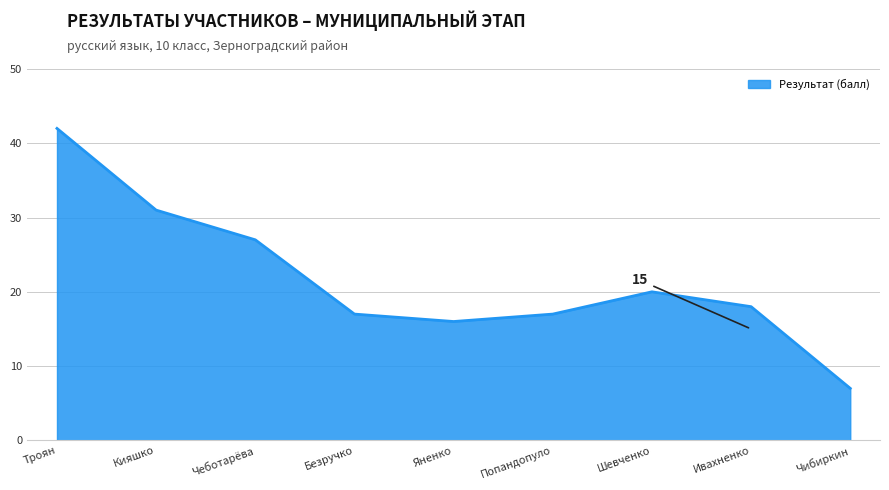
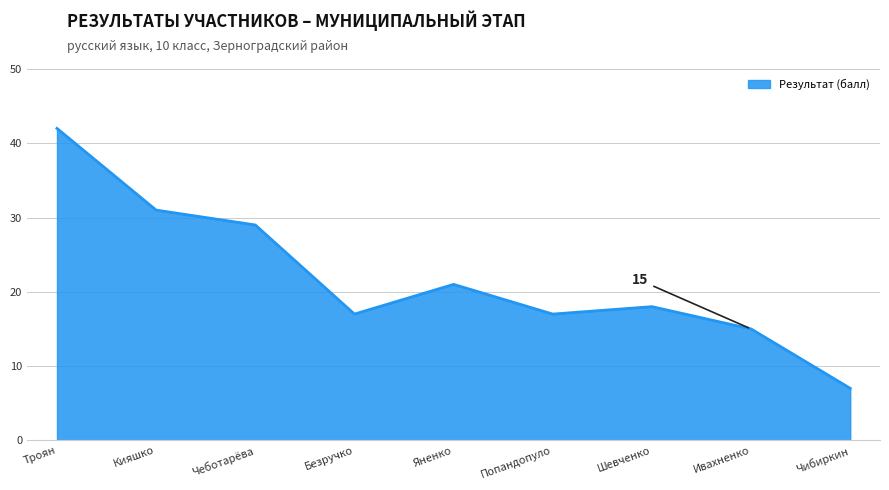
  {
    "Троян": 42,
    "Кияшко": 31,
-   "Чеботарёва": 27,
+   "Чеботарёва": 29,
    "Безручко": 17,
-   "Яненко": 16,
+   "Яненко": 21,
    "Попандопуло": 17,
-   "Шевченко": 20,
-   "Ивахненко": 18,
+   "Шевченко": 18,
+   "Ивахненко": 15,
    "Чибиркин": 7
  }
